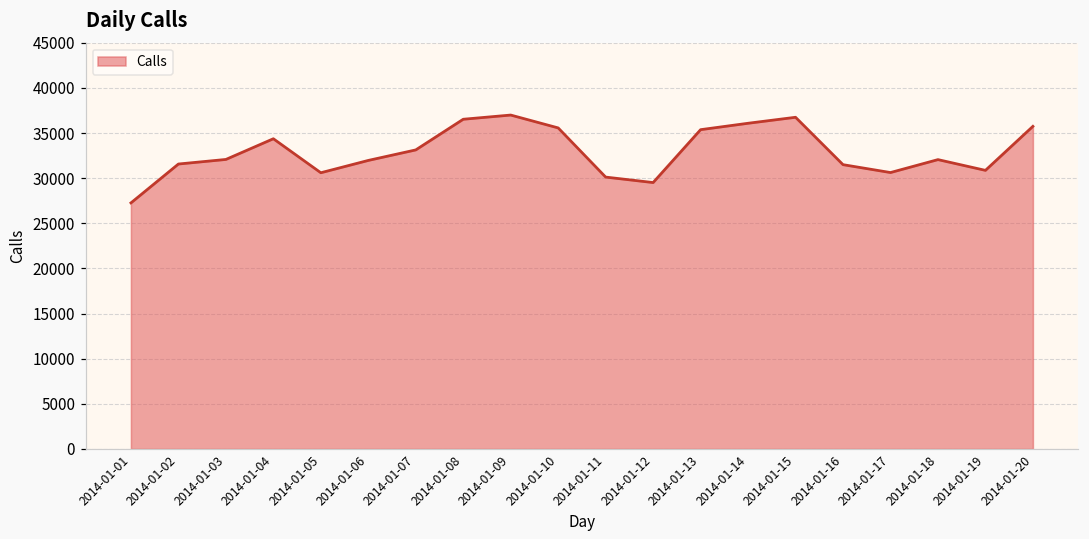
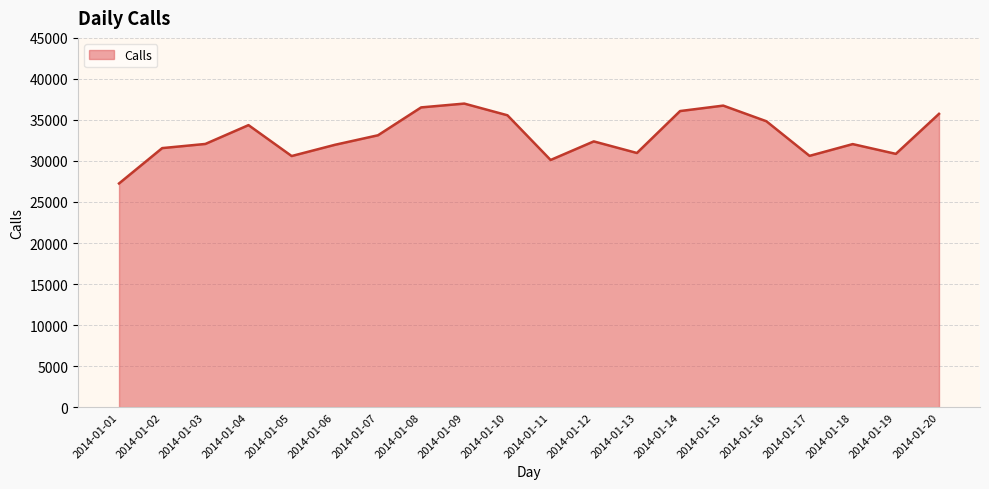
  {
    "2014-01-01": 27000,
    "2014-01-02": 32000,
    "2014-01-03": 32000,
    "2014-01-04": 34000,
    "2014-01-05": 31000,
    "2014-01-06": 32000,
    "2014-01-07": 33000,
    "2014-01-08": 37000,
    "2014-01-09": 37000,
    "2014-01-10": 36000,
    "2014-01-11": 30000,
-   "2014-01-12": 30000,
-   "2014-01-13": 35000,
+   "2014-01-12": 32000,
+   "2014-01-13": 31000,
    "2014-01-14": 36000,
    "2014-01-15": 37000,
-   "2014-01-16": 31000,
+   "2014-01-16": 35000,
    "2014-01-17": 31000,
    "2014-01-18": 32000,
    "2014-01-19": 31000,
    "2014-01-20": 36000
  }
